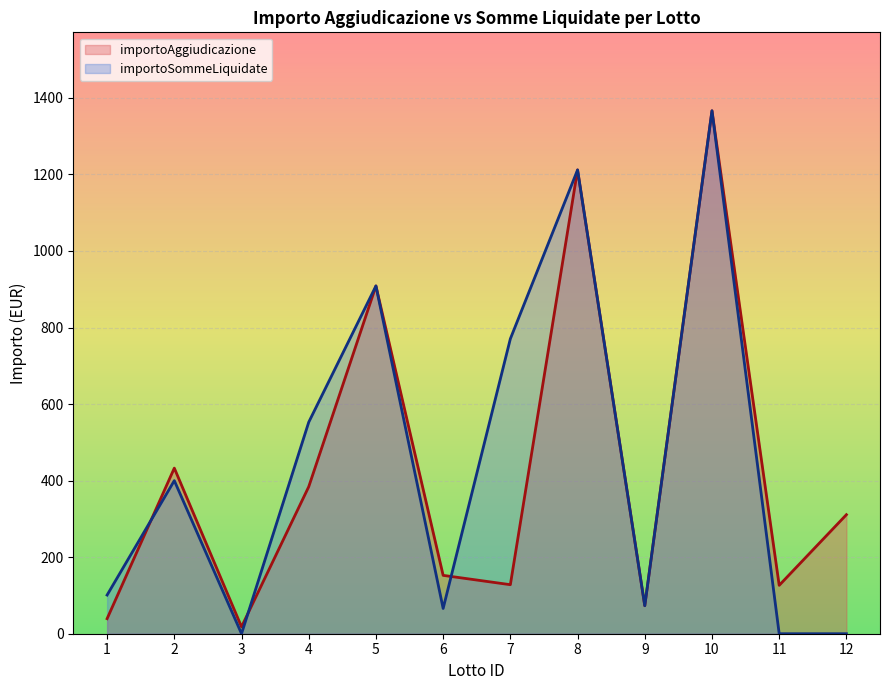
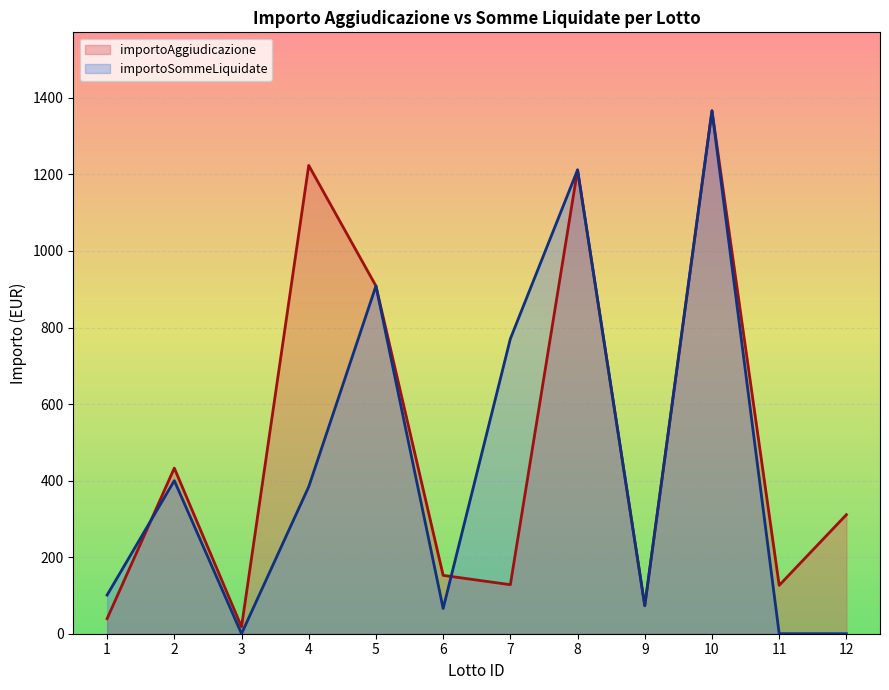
  {
    "importoAggiudicazione": {
      "1": 40,
      "2": 430,
      "3": 20,
-     "4": 380,
+     "4": 1220,
      "6": 150,
      "7": 130,
      "11": 130,
      "12": 310
    },
    "importoSommeLiquidate": {
      "1": 100,
      "2": 400,
      "3": 0,
-     "4": 550,
+     "4": 380,
      "6": 70,
      "7": 770,
      "11": 0,
      "12": 0
    }
  }
